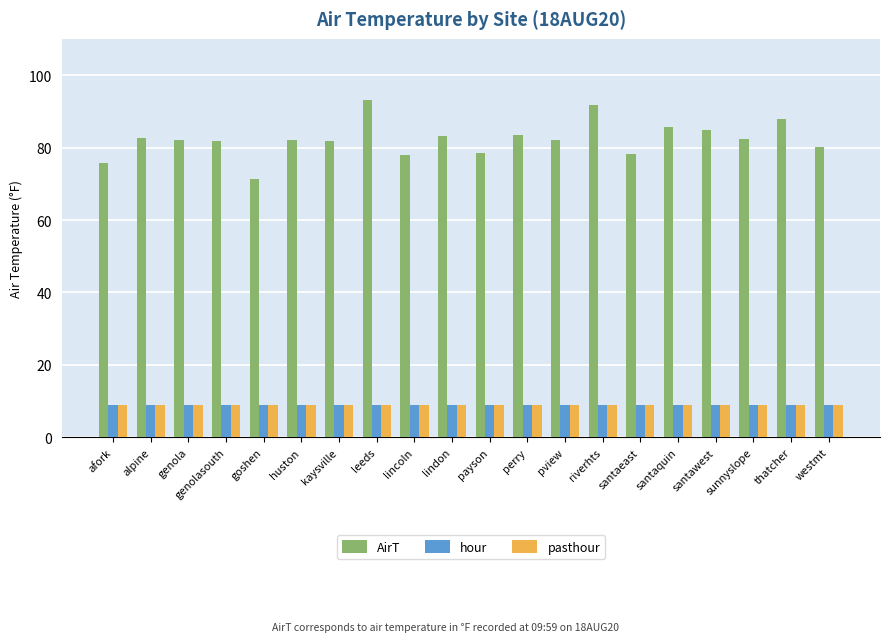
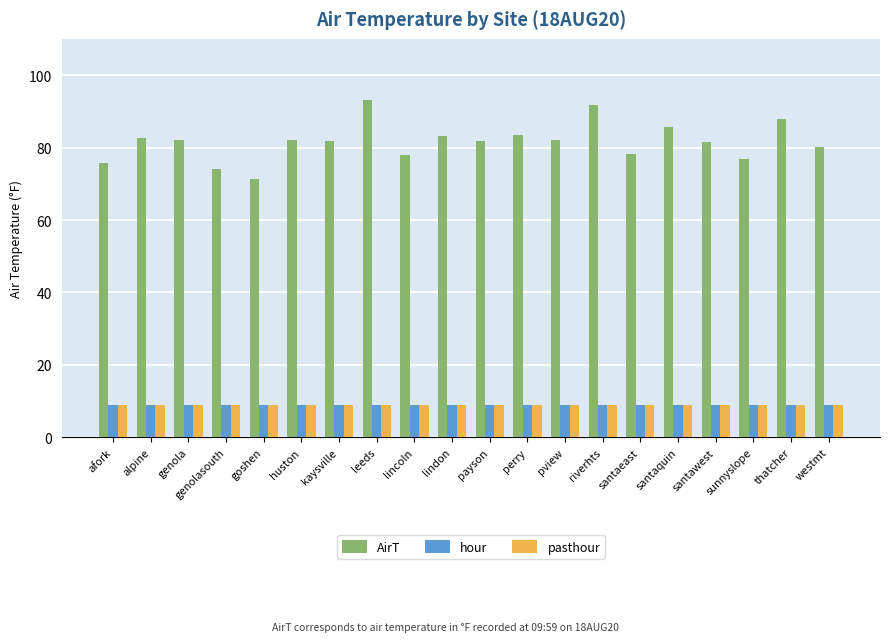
  {
    "AirT": {
      "afork": 76,
      "alpine": 83,
      "genola": 82,
-     "genolasouth": 82,
+     "genolasouth": 74,
      "goshen": 71,
      "huston": 82,
      "kaysville": 82,
      "leeds": 93,
      "lincoln": 78,
      "lindon": 83,
-     "payson": 79,
+     "payson": 82,
      "perry": 83,
      "pview": 82,
      "riverhts": 92,
      "santaeast": 78,
      "santaquin": 86,
-     "santawest": 85,
-     "sunnyslope": 82,
+     "santawest": 82,
+     "sunnyslope": 77,
      "thatcher": 88,
      "westmt": 80
    },
    "hour": {
      "afork": 9,
      "alpine": 9,
      "genola": 9,
      "genolasouth": 9,
      "goshen": 9,
      "huston": 9,
      "kaysville": 9,
      "leeds": 9,
      "lincoln": 9,
      "lindon": 9,
      "payson": 9,
      "perry": 9,
      "pview": 9,
      "riverhts": 9,
      "santaeast": 9,
      "santaquin": 9,
      "santawest": 9,
      "sunnyslope": 9,
      "thatcher": 9,
      "westmt": 9
    },
    "pasthour": {
      "afork": 9,
      "alpine": 9,
      "genola": 9,
      "genolasouth": 9,
      "goshen": 9,
      "huston": 9,
      "kaysville": 9,
      "leeds": 9,
      "lincoln": 9,
      "lindon": 9,
      "payson": 9,
      "perry": 9,
      "pview": 9,
      "riverhts": 9,
      "santaeast": 9,
      "santaquin": 9,
      "santawest": 9,
      "sunnyslope": 9,
      "thatcher": 9,
      "westmt": 9
    }
  }
